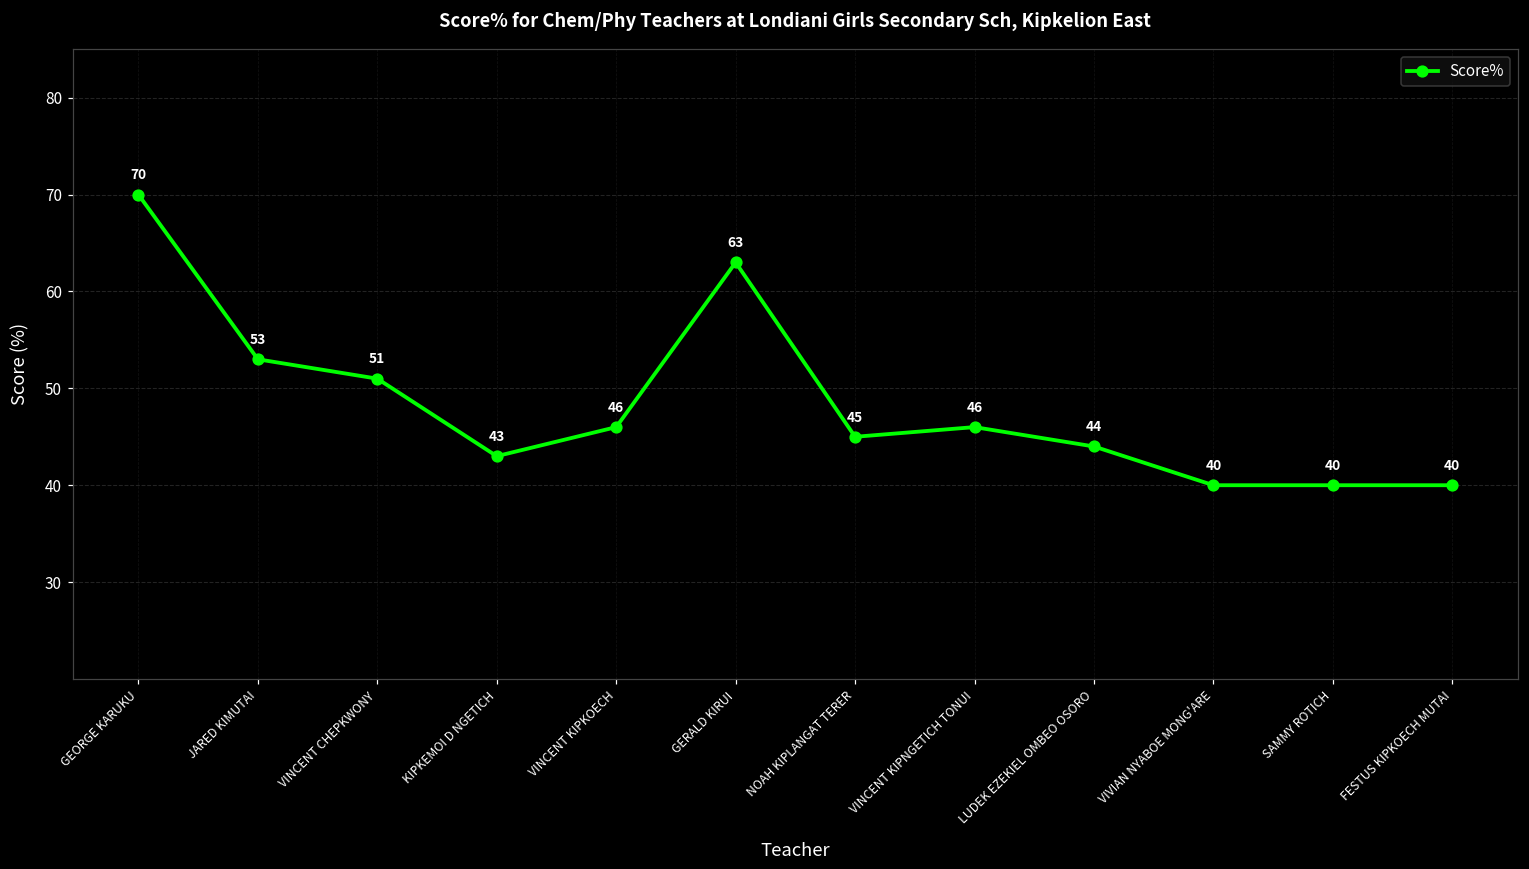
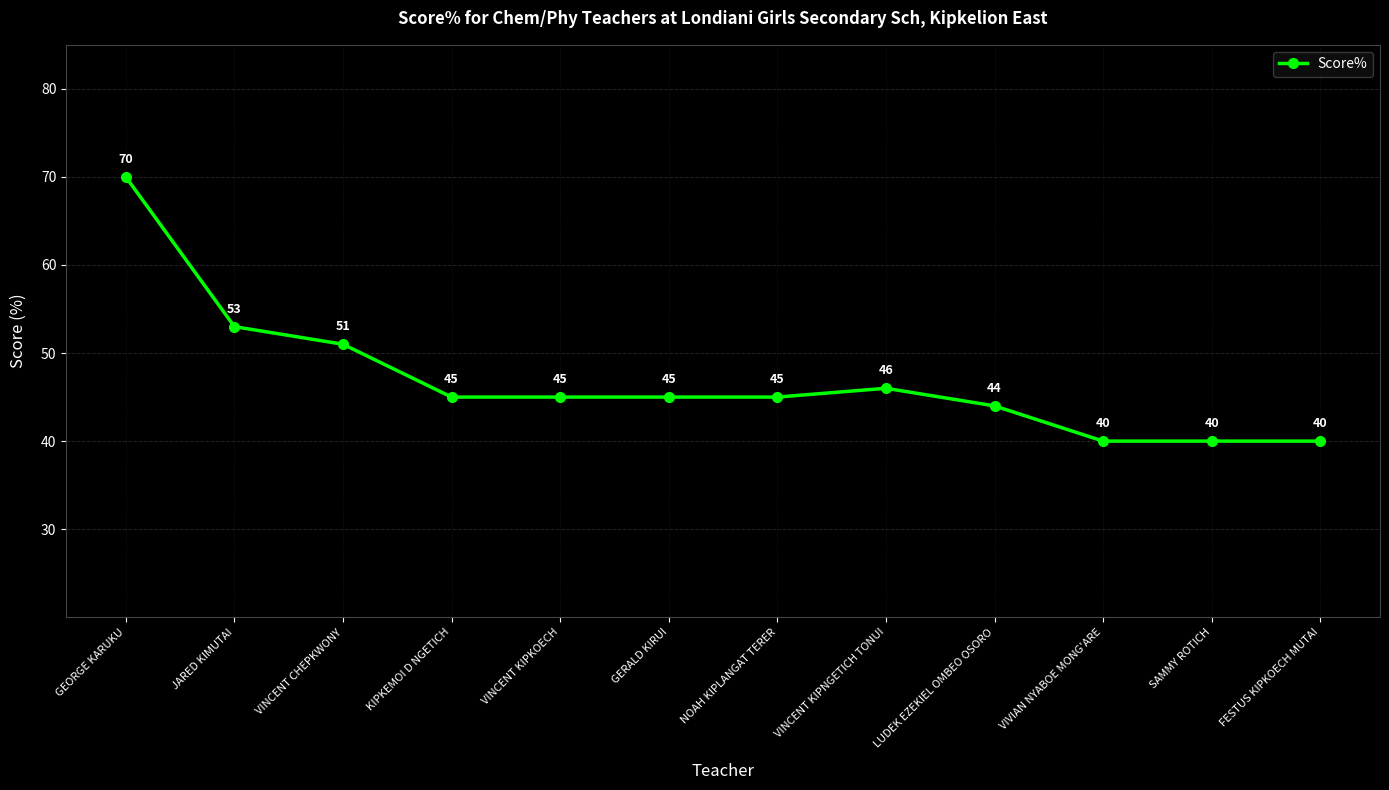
  {
    "GEORGE KARUKU": 70,
    "JARED KIMUTAI": 53,
    "VINCENT CHEPKWONY": 51,
-   "KIPKEMOI D NGETICH": 43,
-   "VINCENT KIPKOECH": 46,
-   "GERALD KIRUI": 63,
+   "KIPKEMOI D NGETICH": 45,
+   "VINCENT KIPKOECH": 45,
+   "GERALD KIRUI": 45,
    "NOAH KIPLANGAT TERER": 45,
    "VINCENT KIPNGETICH TONUI": 46,
    "LUDEK EZEKIEL OMBEO OSORO": 44,
    "VIVIAN NYABOE MONG'ARE": 40,
    "SAMMY ROTICH": 40,
    "FESTUS KIPKOECH MUTAI": 40
  }
